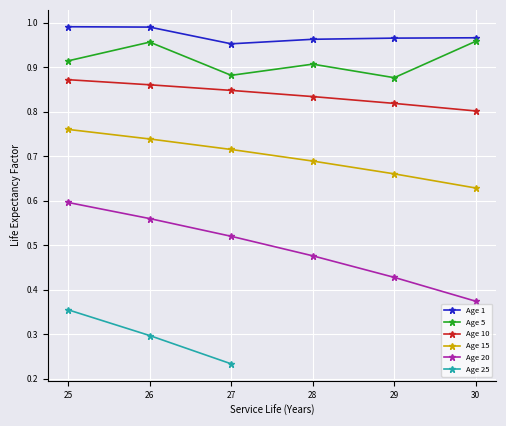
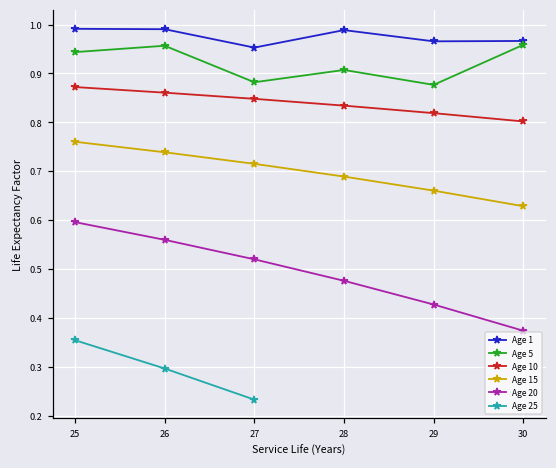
  {
    "Age 1": {
      "25": 0.99,
      "26": 0.99,
      "27": 0.95,
-     "28": 0.96,
+     "28": 0.99,
      "29": 0.97,
      "30": 0.97
    },
    "Age 5": {
-     "25": 0.91,
+     "25": 0.94,
      "26": 0.96,
      "27": 0.88,
      "28": 0.91,
      "29": 0.88,
      "30": 0.96
    },
    "Age 10": {
      "25": 0.87,
      "26": 0.86,
      "27": 0.85,
      "28": 0.83,
      "29": 0.82,
      "30": 0.80
    },
    "Age 15": {
      "25": 0.76,
      "26": 0.74,
      "27": 0.72,
      "28": 0.69,
      "29": 0.66,
      "30": 0.63
    },
    "Age 20": {
      "25": 0.60,
      "26": 0.56,
      "27": 0.52,
      "28": 0.48,
      "29": 0.43,
      "30": 0.37
    },
    "Age 25": {
      "25": 0.35,
      "26": 0.30,
      "27": 0.23
    }
  }
